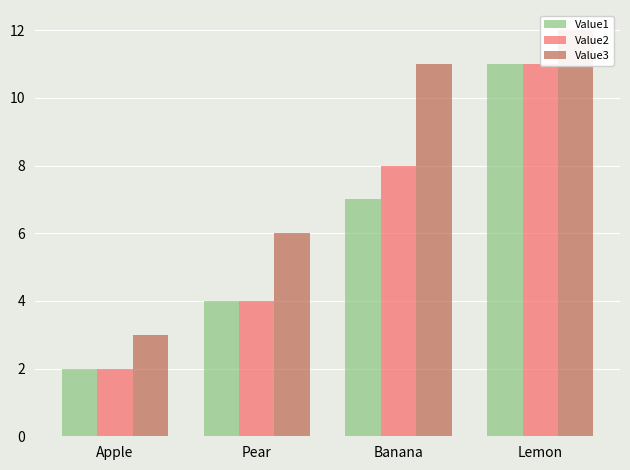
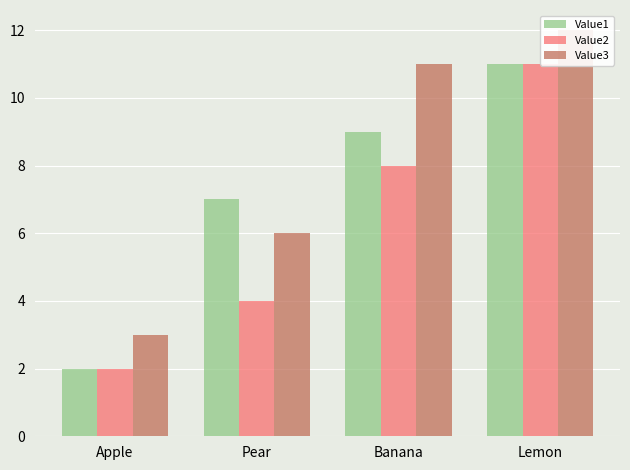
  {
    "Value1": {
      "Apple": 2,
-     "Pear": 4,
-     "Banana": 7,
+     "Pear": 7,
+     "Banana": 9,
      "Lemon": 11
    },
    "Value2": {
      "Apple": 2,
      "Pear": 4,
      "Banana": 8
    },
    "Value3": {
      "Apple": 3,
      "Pear": 6,
      "Banana": 11
    }
  }
